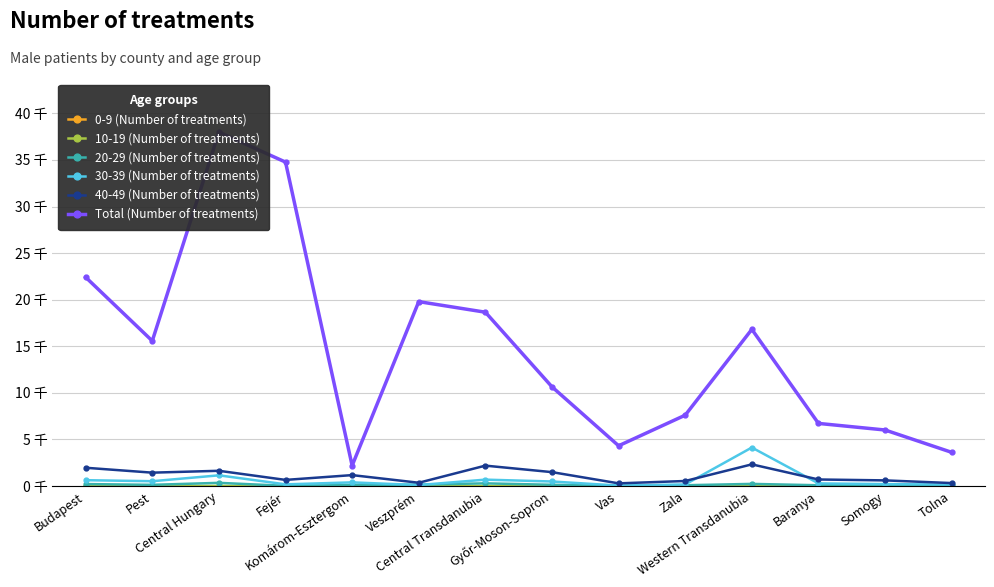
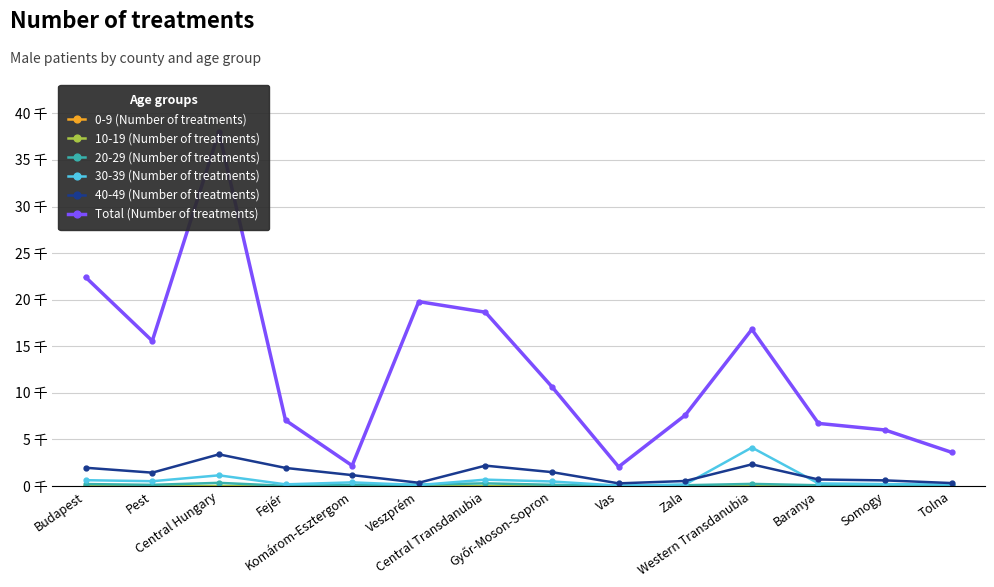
  {
    "10-19 (Number of treatments)": {
      "Central Hungary": "0 千",
      "Central Transdanubia": "0 千"
    },
    "20-29 (Number of treatments)": {
      "Central Hungary": "0 千",
      "Central Transdanubia": "0 千"
    },
    "30-39 (Number of treatments)": {
      "Budapest": "1 千",
      "Pest": "1 千",
      "Central Hungary": "1 千",
      "Komárom-Esztergom": "0 千",
      "Central Transdanubia": "1 千",
      "Győr-Moson-Sopron": "0 千",
      "Western Transdanubia": "4 千"
    },
    "40-49 (Number of treatments)": {
      "Budapest": "2 千",
      "Pest": "1 千",
-     "Central Hungary": "2 千",
-     "Fejér": "1 千",
+     "Central Hungary": "3 千",
+     "Fejér": "2 千",
      "Komárom-Esztergom": "1 千",
      "Central Transdanubia": "2 千",
      "Győr-Moson-Sopron": "1 千",
      "Zala": "1 千",
      "Western Transdanubia": "2 千",
      "Baranya": "1 千",
      "Somogy": "1 千"
    },
    "Total (Number of treatments)": {
      "Budapest": "22 千",
      "Pest": "16 千",
-     "Fejér": "35 千",
+     "Fejér": "7 千",
      "Komárom-Esztergom": "2 千",
      "Veszprém": "20 千",
      "Central Transdanubia": "19 千",
      "Győr-Moson-Sopron": "11 千",
-     "Vas": "4 千",
+     "Vas": "2 千",
      "Zala": "8 千",
      "Western Transdanubia": "17 千",
      "Baranya": "7 千",
      "Somogy": "6 千",
      "Tolna": "4 千"
    }
  }
